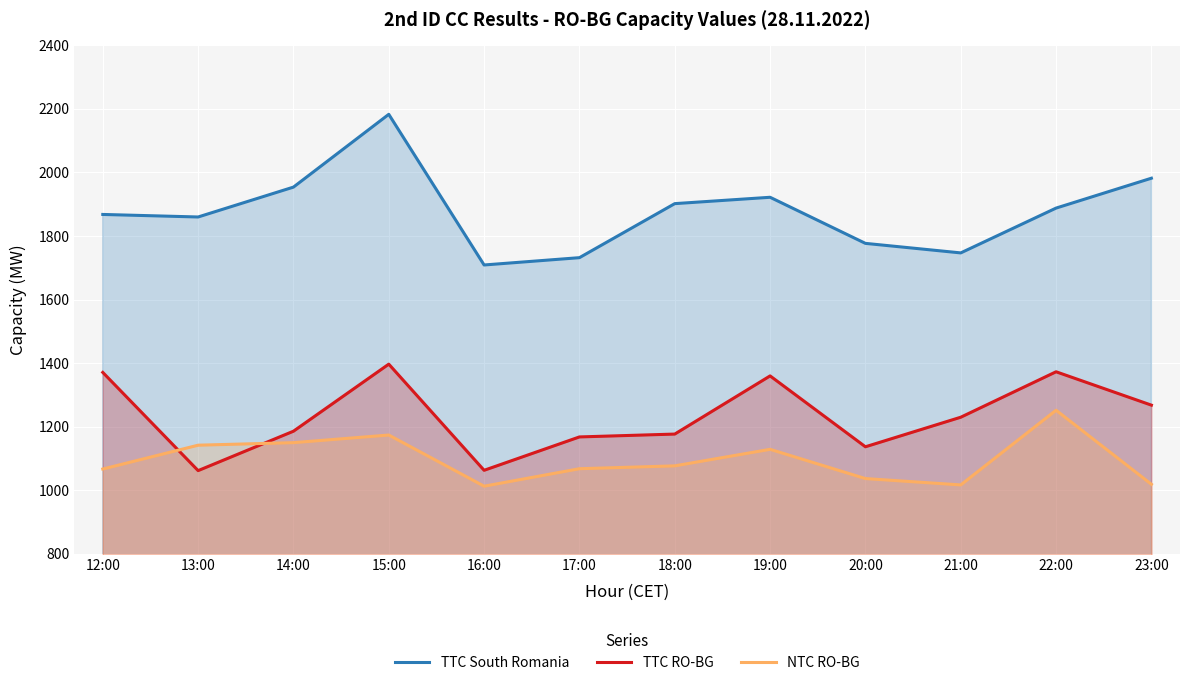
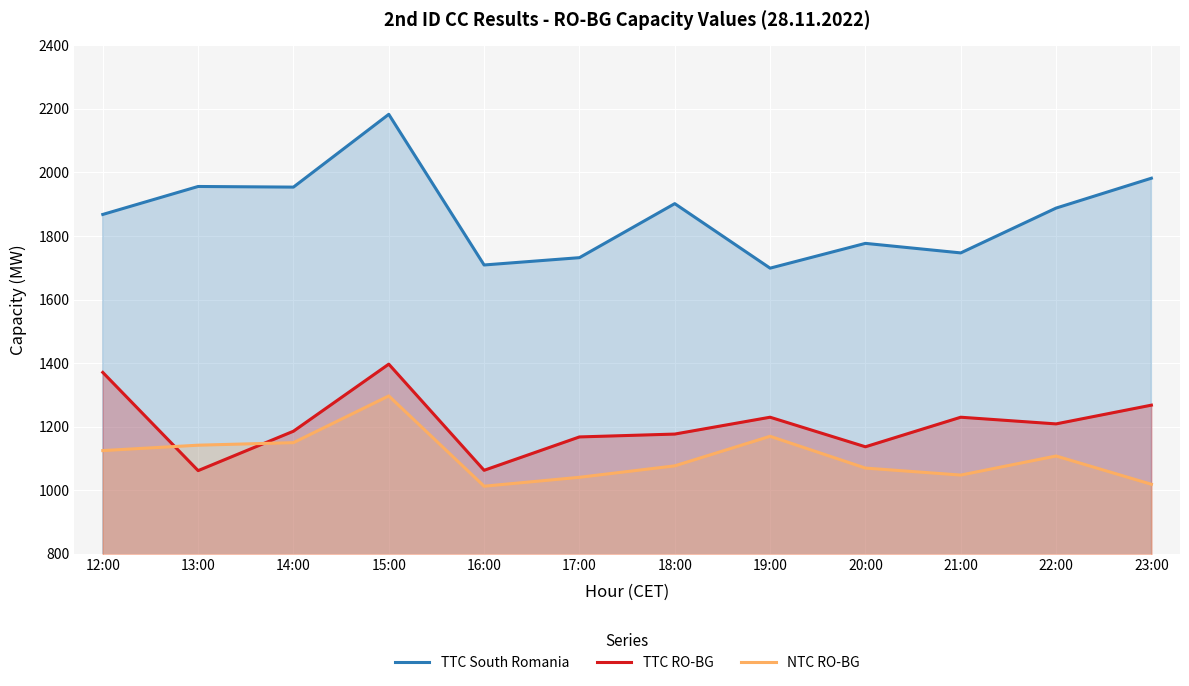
  {
    "TTC South Romania": {
      "12:00": 1870,
-     "13:00": 1860,
+     "13:00": 1960,
      "14:00": 1950,
      "15:00": 2180,
      "16:00": 1710,
      "17:00": 1730,
      "18:00": 1900,
-     "19:00": 1920,
+     "19:00": 1700,
      "20:00": 1780,
      "21:00": 1750,
      "22:00": 1890,
      "23:00": 1980
    },
    "TTC RO-BG": {
      "12:00": 1370,
      "13:00": 1060,
      "14:00": 1190,
      "15:00": 1400,
      "16:00": 1060,
      "17:00": 1170,
      "18:00": 1180,
-     "19:00": 1360,
+     "19:00": 1230,
      "20:00": 1140,
      "21:00": 1230,
-     "22:00": 1370,
+     "22:00": 1210,
      "23:00": 1270
    },
    "NTC RO-BG": {
-     "12:00": 1070,
+     "12:00": 1130,
      "13:00": 1140,
      "14:00": 1150,
-     "15:00": 1170,
+     "15:00": 1300,
      "16:00": 1010,
-     "17:00": 1070,
+     "17:00": 1040,
      "18:00": 1080,
-     "19:00": 1130,
-     "20:00": 1040,
-     "21:00": 1020,
-     "22:00": 1250,
+     "19:00": 1170,
+     "20:00": 1070,
+     "21:00": 1050,
+     "22:00": 1110,
      "23:00": 1020
    }
  }
